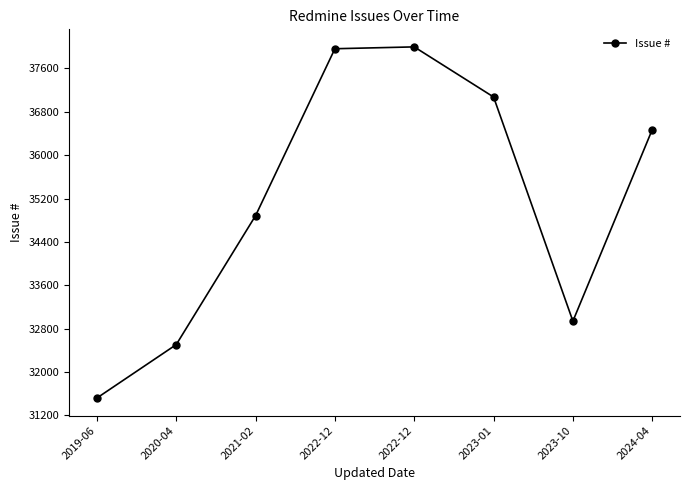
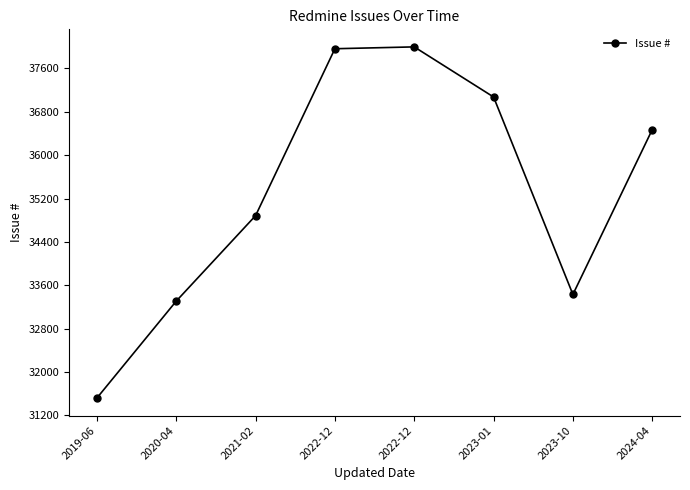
  {
    "2019-06": 31500,
-   "2020-04": 32500,
+   "2020-04": 33300,
    "2021-02": 34900,
    "2023-01": 37100,
-   "2023-10": 32900,
+   "2023-10": 33400,
    "2024-04": 36500
  }
